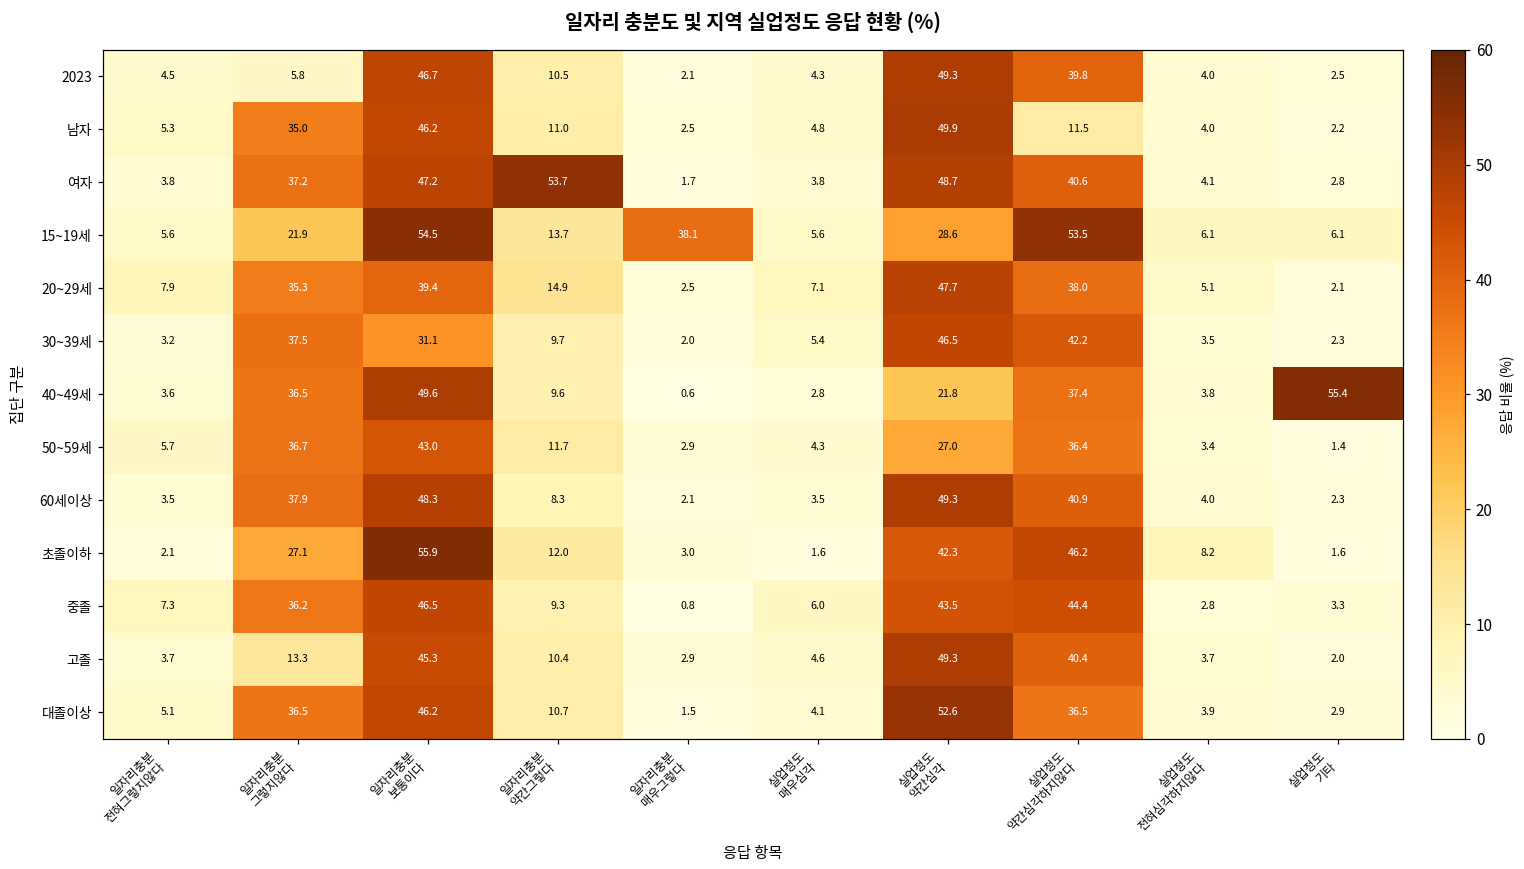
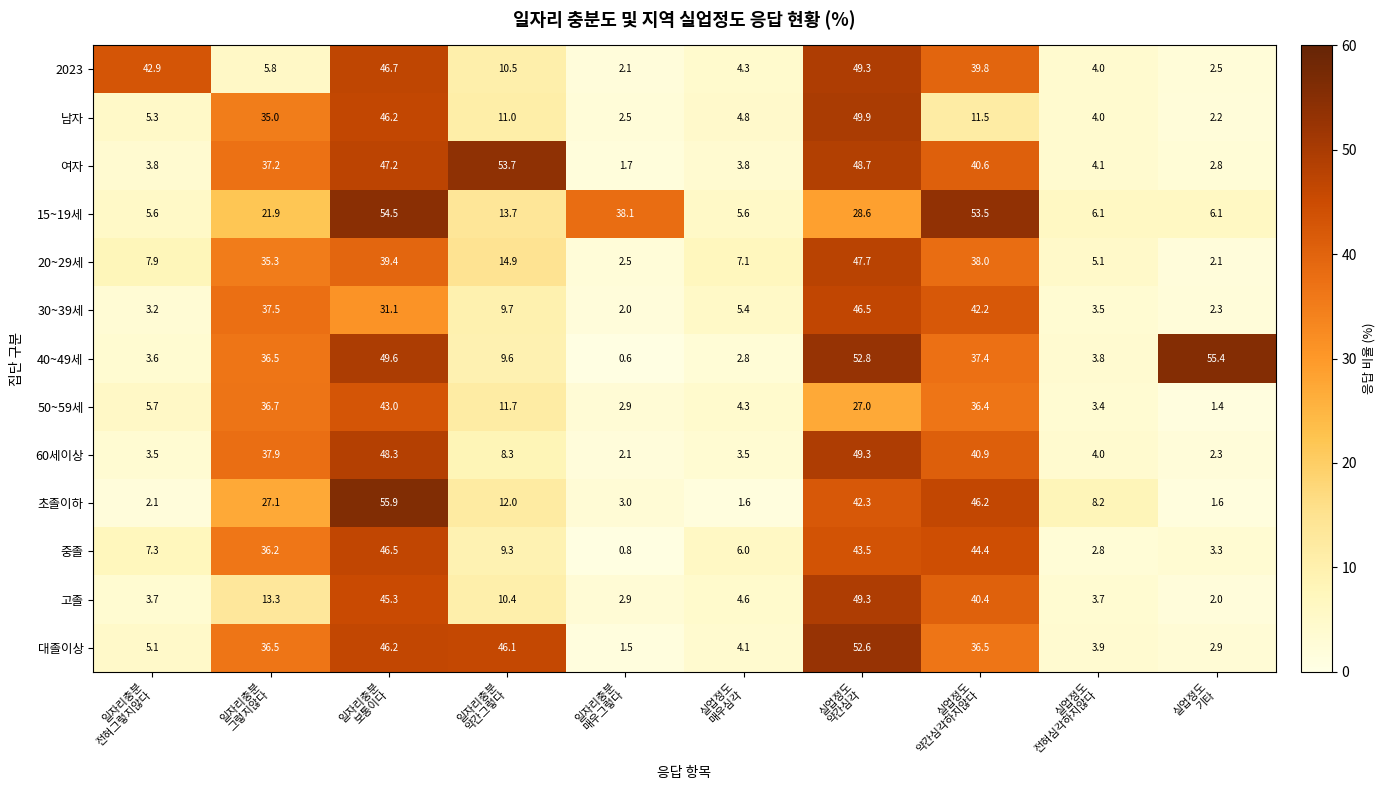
  {
    "2023": {
-     "일자리충분 전혀그렇지않다": 4.5,
+     "일자리충분 전혀그렇지않다": 42.9,
      "일자리충분 그렇지않다": 5.8,
      "일자리충분 보통이다": 46.7,
      "일자리충분 약간그렇다": 10.5,
      "일자리충분 매우그렇다": 2.1,
      "실업정도 매우심각": 4.3,
      "실업정도 약간심각": 49.3,
      "실업정도 약간심각하지않다": 39.8,
      "실업정도 전혀심각하지않다": 4.0,
      "실업정도 기타": 2.5
    },
    "남자": {
      "일자리충분 전혀그렇지않다": 5.3,
      "일자리충분 그렇지않다": 35.0,
      "일자리충분 보통이다": 46.2,
      "일자리충분 약간그렇다": 11.0,
      "일자리충분 매우그렇다": 2.5,
      "실업정도 매우심각": 4.8,
      "실업정도 약간심각": 49.9,
      "실업정도 약간심각하지않다": 11.5,
      "실업정도 전혀심각하지않다": 4.0,
      "실업정도 기타": 2.2
    },
    "여자": {
      "일자리충분 전혀그렇지않다": 3.8,
      "일자리충분 그렇지않다": 37.2,
      "일자리충분 보통이다": 47.2,
      "일자리충분 약간그렇다": 53.7,
      "일자리충분 매우그렇다": 1.7,
      "실업정도 매우심각": 3.8,
      "실업정도 약간심각": 48.7,
      "실업정도 약간심각하지않다": 40.6,
      "실업정도 전혀심각하지않다": 4.1,
      "실업정도 기타": 2.8
    },
    "15~19세": {
      "일자리충분 전혀그렇지않다": 5.6,
      "일자리충분 그렇지않다": 21.9,
      "일자리충분 보통이다": 54.5,
      "일자리충분 약간그렇다": 13.7,
      "일자리충분 매우그렇다": 38.1,
      "실업정도 매우심각": 5.6,
      "실업정도 약간심각": 28.6,
      "실업정도 약간심각하지않다": 53.5,
      "실업정도 전혀심각하지않다": 6.1,
      "실업정도 기타": 6.1
    },
    "20~29세": {
      "일자리충분 전혀그렇지않다": 7.9,
      "일자리충분 그렇지않다": 35.3,
      "일자리충분 보통이다": 39.4,
      "일자리충분 약간그렇다": 14.9,
      "일자리충분 매우그렇다": 2.5,
      "실업정도 매우심각": 7.1,
      "실업정도 약간심각": 47.7,
      "실업정도 약간심각하지않다": 38.0,
      "실업정도 전혀심각하지않다": 5.1,
      "실업정도 기타": 2.1
    },
    "30~39세": {
      "일자리충분 전혀그렇지않다": 3.2,
      "일자리충분 그렇지않다": 37.5,
      "일자리충분 보통이다": 31.1,
      "일자리충분 약간그렇다": 9.7,
      "일자리충분 매우그렇다": 2.0,
      "실업정도 매우심각": 5.4,
      "실업정도 약간심각": 46.5,
      "실업정도 약간심각하지않다": 42.2,
      "실업정도 전혀심각하지않다": 3.5,
      "실업정도 기타": 2.3
    },
    "40~49세": {
      "일자리충분 전혀그렇지않다": 3.6,
      "일자리충분 그렇지않다": 36.5,
      "일자리충분 보통이다": 49.6,
      "일자리충분 약간그렇다": 9.6,
      "일자리충분 매우그렇다": 0.6,
      "실업정도 매우심각": 2.8,
-     "실업정도 약간심각": 21.8,
+     "실업정도 약간심각": 52.8,
      "실업정도 약간심각하지않다": 37.4,
      "실업정도 전혀심각하지않다": 3.8,
      "실업정도 기타": 55.4
    },
    "50~59세": {
      "일자리충분 전혀그렇지않다": 5.7,
      "일자리충분 그렇지않다": 36.7,
      "일자리충분 보통이다": 43.0,
      "일자리충분 약간그렇다": 11.7,
      "일자리충분 매우그렇다": 2.9,
      "실업정도 매우심각": 4.3,
      "실업정도 약간심각": 27.0,
      "실업정도 약간심각하지않다": 36.4,
      "실업정도 전혀심각하지않다": 3.4,
      "실업정도 기타": 1.4
    },
    "60세이상": {
      "일자리충분 전혀그렇지않다": 3.5,
      "일자리충분 그렇지않다": 37.9,
      "일자리충분 보통이다": 48.3,
      "일자리충분 약간그렇다": 8.3,
      "일자리충분 매우그렇다": 2.1,
      "실업정도 매우심각": 3.5,
      "실업정도 약간심각": 49.3,
      "실업정도 약간심각하지않다": 40.9,
      "실업정도 전혀심각하지않다": 4.0,
      "실업정도 기타": 2.3
    },
    "초졸이하": {
      "일자리충분 전혀그렇지않다": 2.1,
      "일자리충분 그렇지않다": 27.1,
      "일자리충분 보통이다": 55.9,
      "일자리충분 약간그렇다": 12.0,
      "일자리충분 매우그렇다": 3.0,
      "실업정도 매우심각": 1.6,
      "실업정도 약간심각": 42.3,
      "실업정도 약간심각하지않다": 46.2,
      "실업정도 전혀심각하지않다": 8.2,
      "실업정도 기타": 1.6
    },
    "중졸": {
      "일자리충분 전혀그렇지않다": 7.3,
      "일자리충분 그렇지않다": 36.2,
      "일자리충분 보통이다": 46.5,
      "일자리충분 약간그렇다": 9.3,
      "일자리충분 매우그렇다": 0.8,
      "실업정도 매우심각": 6.0,
      "실업정도 약간심각": 43.5,
      "실업정도 약간심각하지않다": 44.4,
      "실업정도 전혀심각하지않다": 2.8,
      "실업정도 기타": 3.3
    },
    "고졸": {
      "일자리충분 전혀그렇지않다": 3.7,
      "일자리충분 그렇지않다": 13.3,
      "일자리충분 보통이다": 45.3,
      "일자리충분 약간그렇다": 10.4,
      "일자리충분 매우그렇다": 2.9,
      "실업정도 매우심각": 4.6,
      "실업정도 약간심각": 49.3,
      "실업정도 약간심각하지않다": 40.4,
      "실업정도 전혀심각하지않다": 3.7,
      "실업정도 기타": 2.0
    },
    "대졸이상": {
      "일자리충분 전혀그렇지않다": 5.1,
      "일자리충분 그렇지않다": 36.5,
      "일자리충분 보통이다": 46.2,
-     "일자리충분 약간그렇다": 10.7,
+     "일자리충분 약간그렇다": 46.1,
      "일자리충분 매우그렇다": 1.5,
      "실업정도 매우심각": 4.1,
      "실업정도 약간심각": 52.6,
      "실업정도 약간심각하지않다": 36.5,
      "실업정도 전혀심각하지않다": 3.9,
      "실업정도 기타": 2.9
    }
  }
